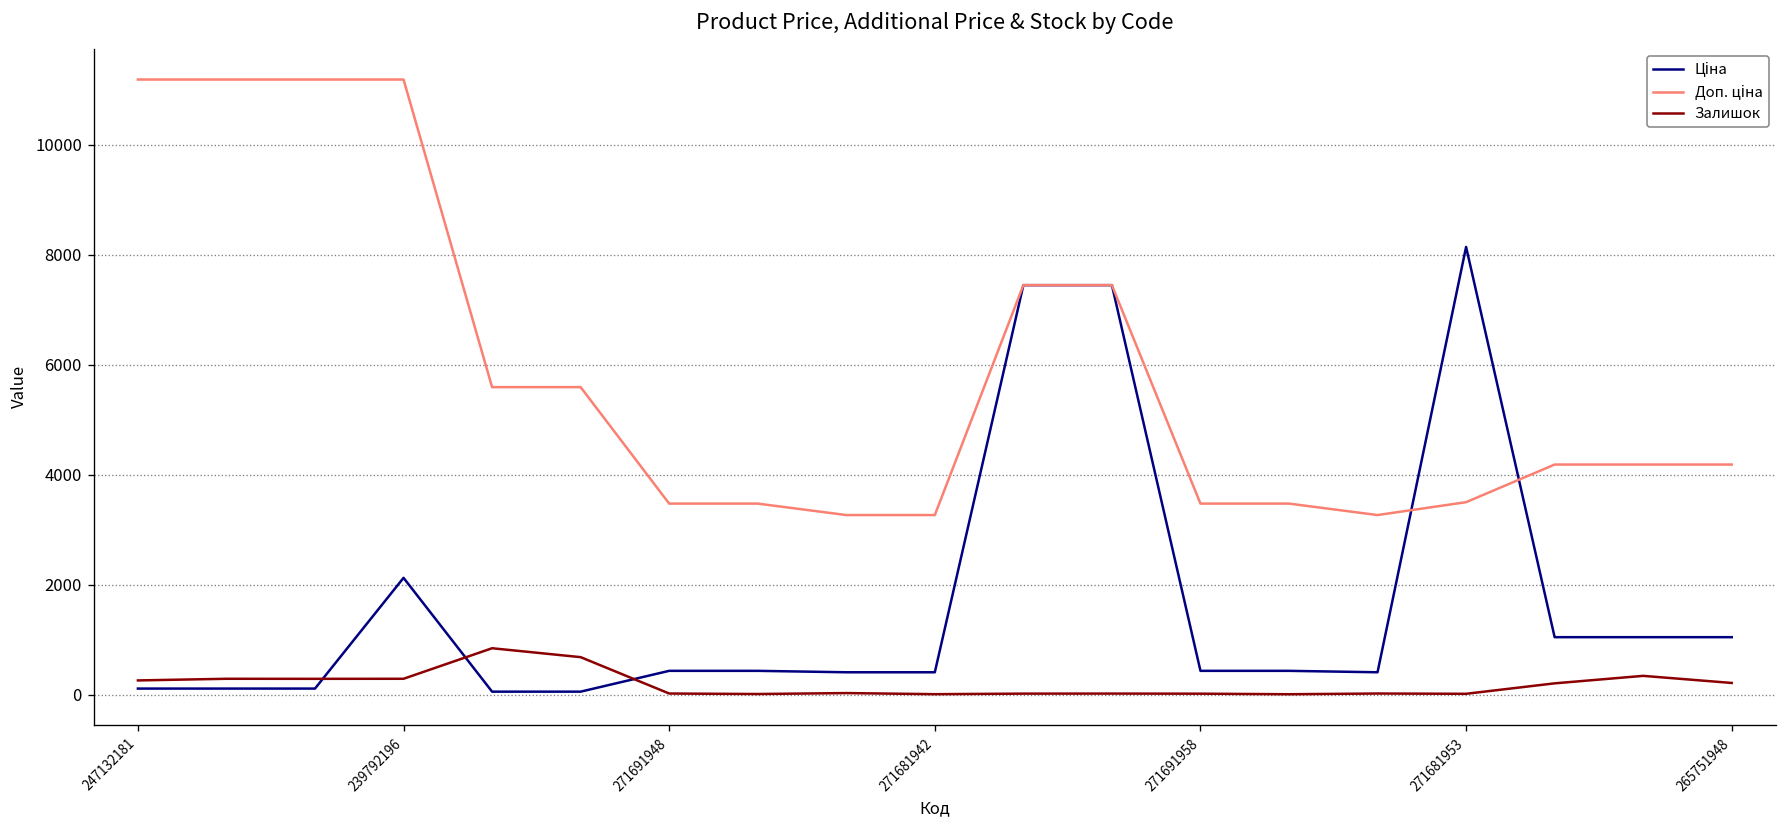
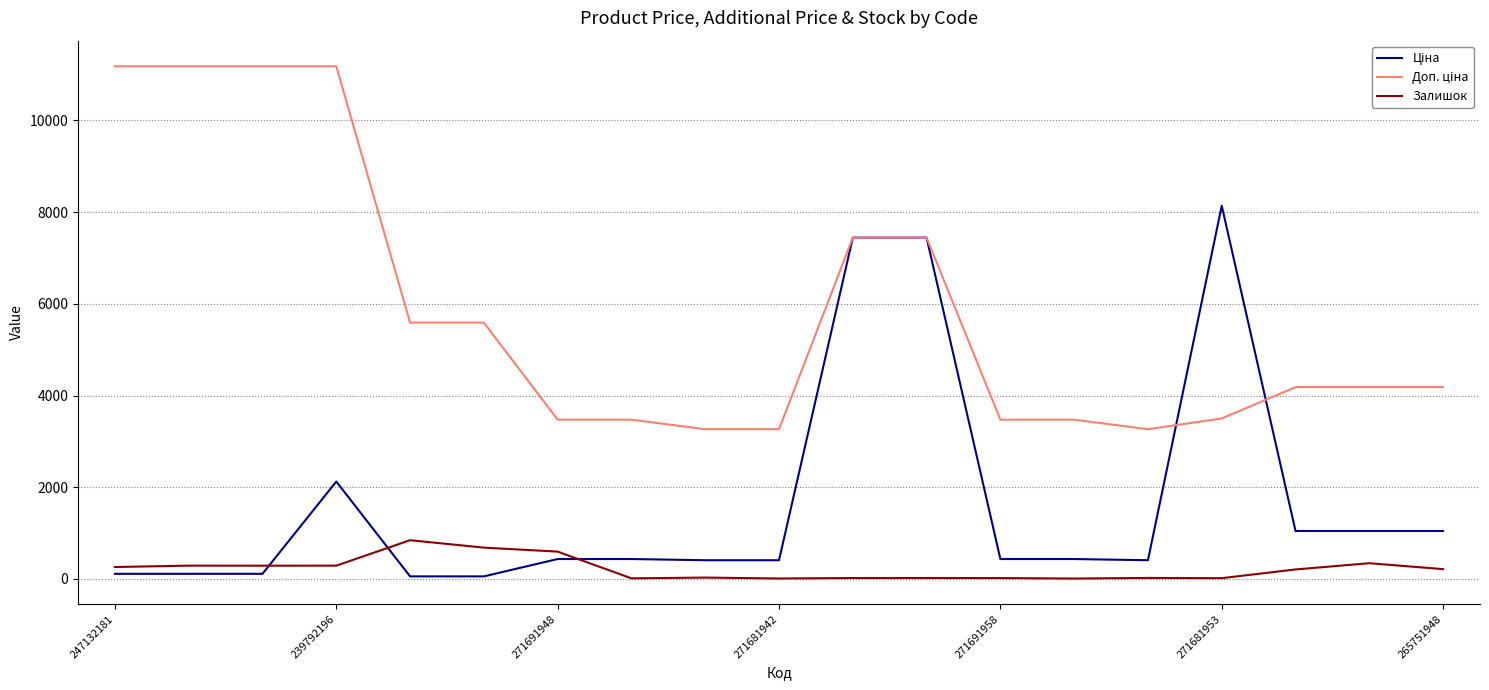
  {
    "Ціна": {
      "247132181": 100,
      "239792196": 2100,
      "271691948": 400,
      "271681942": 400,
      "271691958": 400,
      "271681953": 8100,
      "265751948": 1000
    },
    "Доп. ціна": {
      "247132181": 11200,
      "239792196": 11200,
      "271691948": 3500,
      "271681942": 3300,
      "271691958": 3500,
      "271681953": 3500,
      "265751948": 4200
    },
    "Залишок": {
      "247132181": 300,
      "239792196": 300,
-     "271691948": 0,
+     "271691948": 600,
      "271681942": 0,
      "271691958": 0,
      "271681953": 0,
      "265751948": 200
    }
  }
